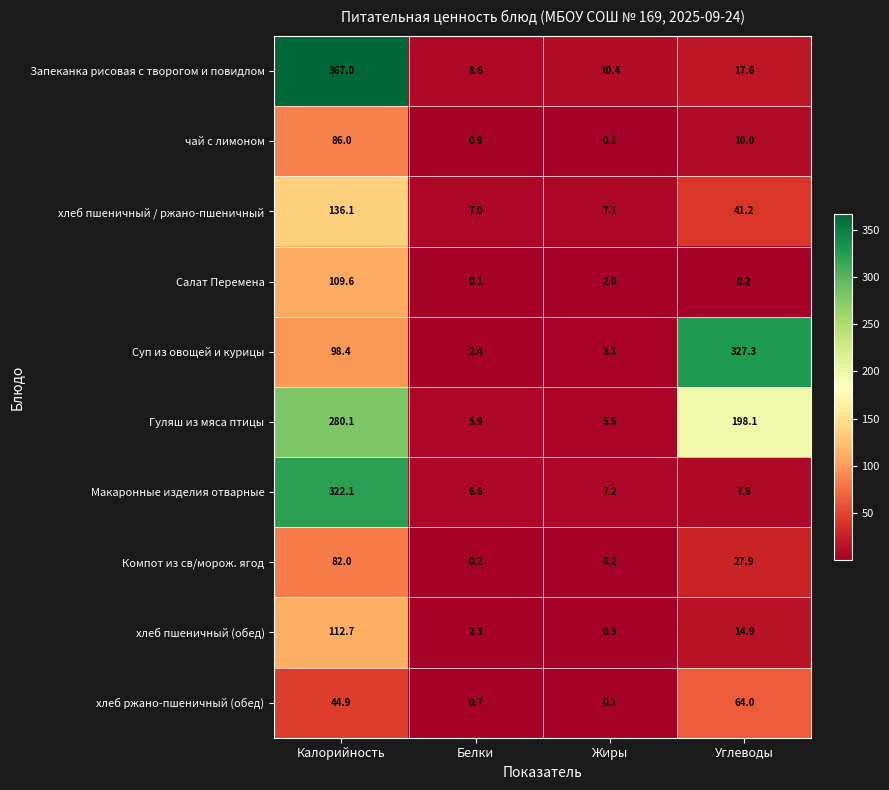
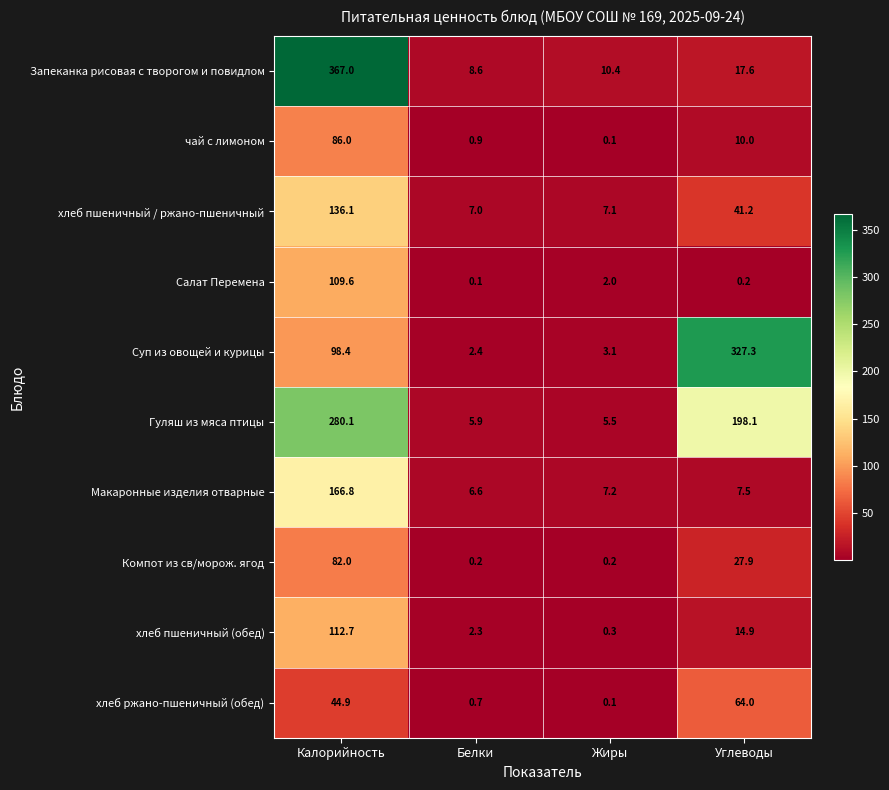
  {
    "Запеканка рисовая с творогом и повидлом": {
      "Калорийность": 367.0,
      "Белки": 8.6,
      "Жиры": 10.4,
      "Углеводы": 17.6
    },
    "чай с лимоном": {
      "Калорийность": 86.0,
      "Белки": 0.9,
      "Жиры": 0.1,
      "Углеводы": 10.0
    },
    "хлеб пшеничный / ржано-пшеничный": {
      "Калорийность": 136.1,
      "Белки": 7.0,
      "Жиры": 7.1,
      "Углеводы": 41.2
    },
    "Салат Перемена": {
      "Калорийность": 109.6,
      "Белки": 0.1,
      "Жиры": 2.0,
      "Углеводы": 0.2
    },
    "Суп из овощей и курицы": {
      "Калорийность": 98.4,
      "Белки": 2.4,
      "Жиры": 3.1,
      "Углеводы": 327.3
    },
    "Гуляш из мяса птицы": {
      "Калорийность": 280.1,
      "Белки": 5.9,
      "Жиры": 5.5,
      "Углеводы": 198.1
    },
    "Макаронные изделия отварные": {
-     "Калорийность": 322.1,
+     "Калорийность": 166.8,
      "Белки": 6.6,
      "Жиры": 7.2,
      "Углеводы": 7.5
    },
    "Компот из св/морож. ягод": {
      "Калорийность": 82.0,
      "Белки": 0.2,
      "Жиры": 0.2,
      "Углеводы": 27.9
    },
    "хлеб пшеничный (обед)": {
      "Калорийность": 112.7,
      "Белки": 2.3,
      "Жиры": 0.3,
      "Углеводы": 14.9
    },
    "хлеб ржано-пшеничный (обед)": {
      "Калорийность": 44.9,
      "Белки": 0.7,
      "Жиры": 0.1,
      "Углеводы": 64.0
    }
  }
